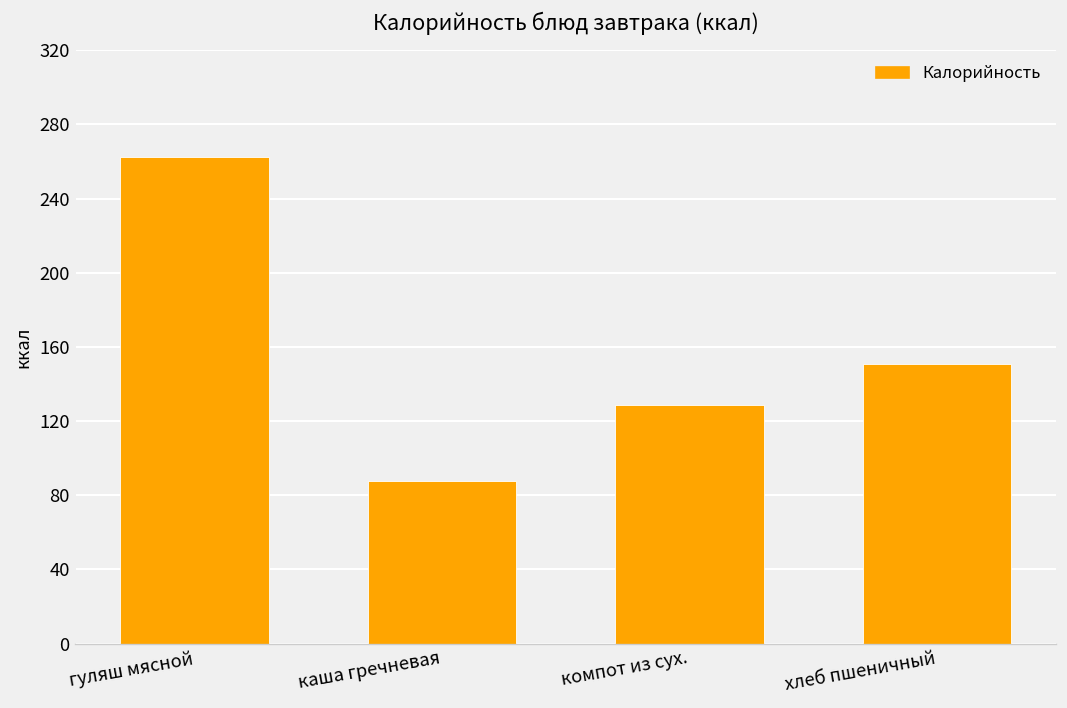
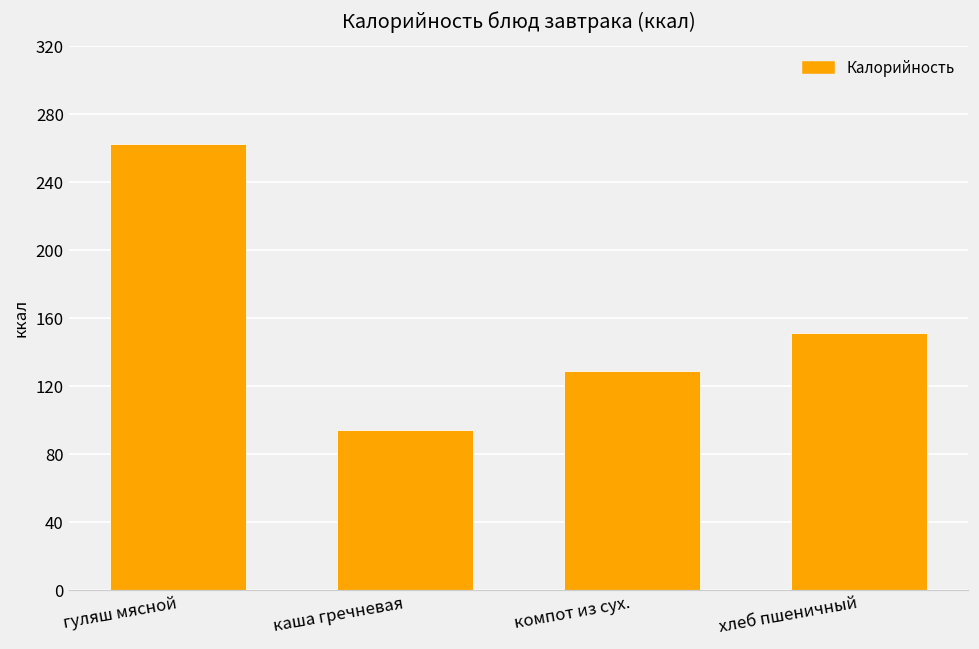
  {
    "гуляш мясной": 262,
-   "каша гречневая": 88,
+   "каша гречневая": 94,
    "компот из сух.": 129,
    "хлеб пшеничный": 151
  }
